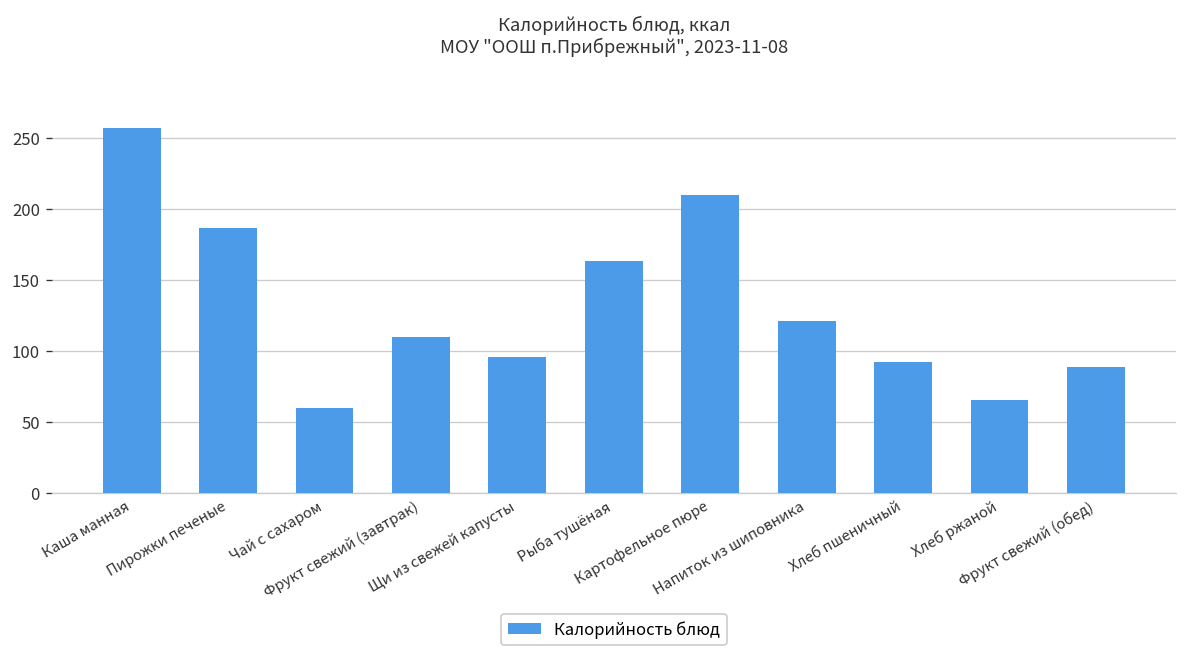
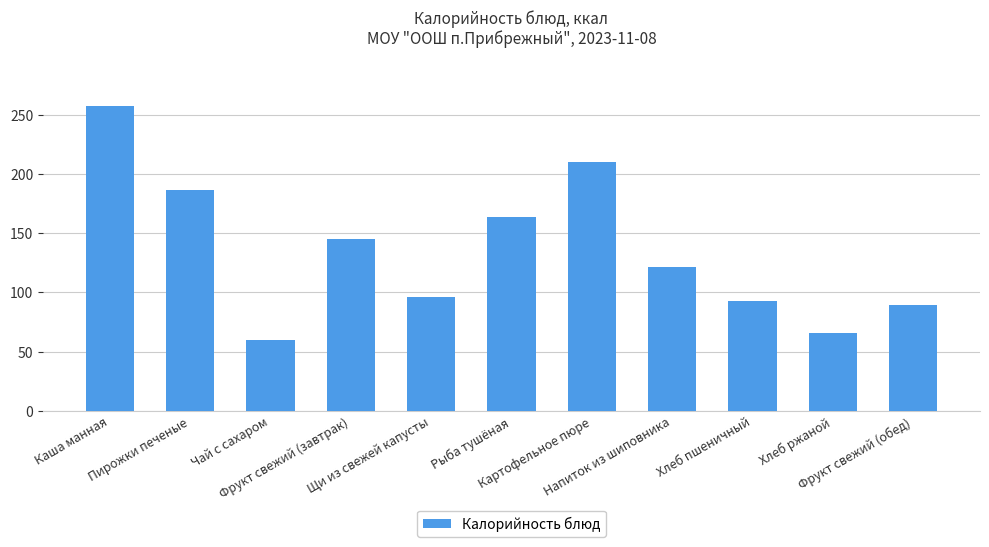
  {
    "Каша манная": 257,
    "Пирожки печеные": 187,
    "Чай с сахаром": 60,
-   "Фрукт свежий (завтрак)": 110,
+   "Фрукт свежий (завтрак)": 145,
    "Щи из свежей капусты": 96,
    "Рыба тушёная": 164,
    "Картофельное пюре": 210,
    "Напиток из шиповника": 121,
    "Хлеб пшеничный": 93,
    "Хлеб ржаной": 66,
    "Фрукт свежий (обед)": 89
  }
